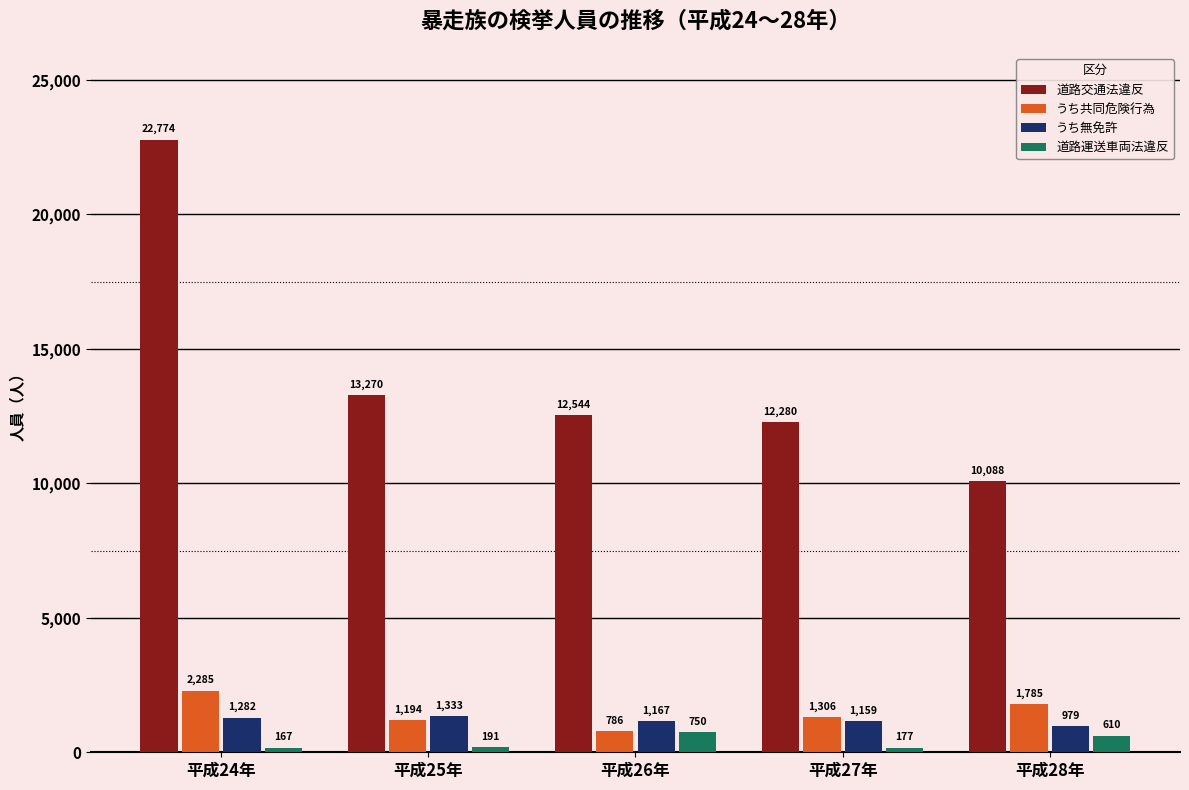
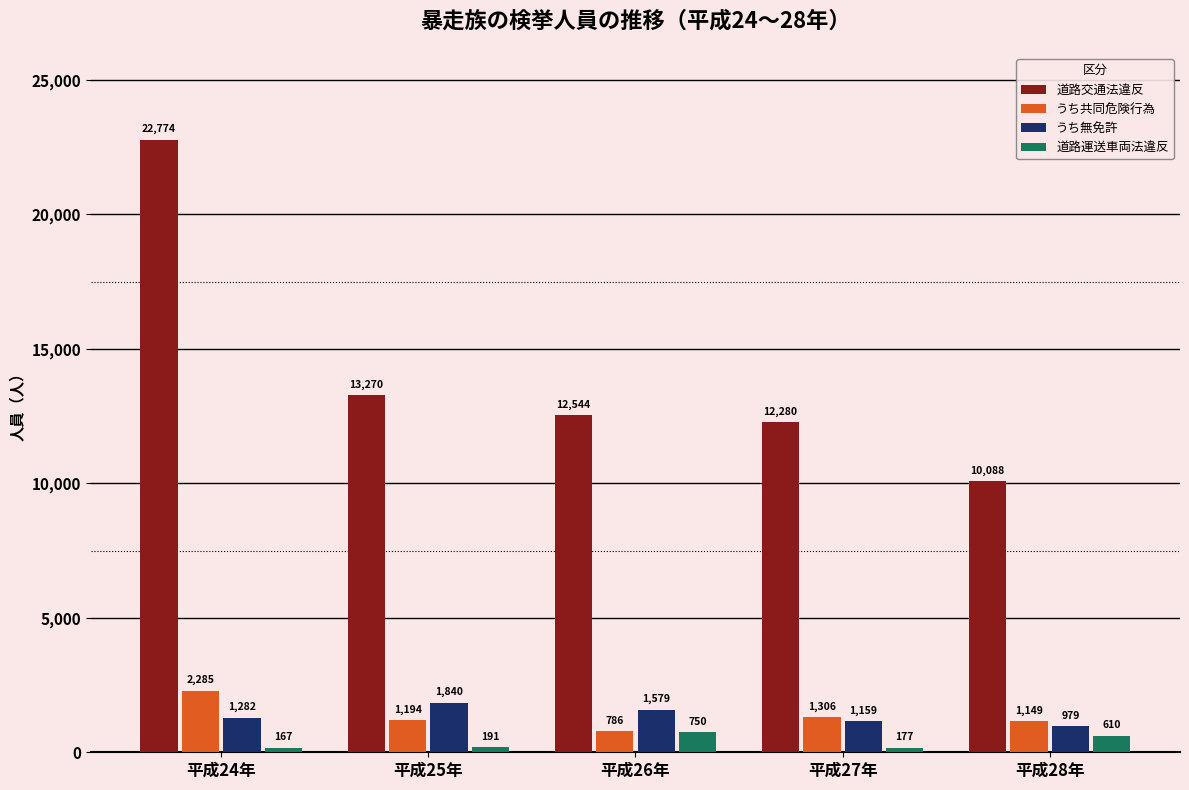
  {
    "道路交通法違反": {
      "平成24年": "22,774",
      "平成25年": "13,270",
      "平成26年": "12,544",
      "平成27年": "12,280",
      "平成28年": "10,088"
    },
    "うち共同危険行為": {
      "平成24年": "2,285",
      "平成25年": "1,194",
      "平成26年": "786",
      "平成27年": "1,306",
-     "平成28年": "1,785"
+     "平成28年": "1,149"
    },
    "うち無免許": {
      "平成24年": "1,282",
-     "平成25年": "1,333",
-     "平成26年": "1,167",
+     "平成25年": "1,840",
+     "平成26年": "1,579",
      "平成27年": "1,159",
      "平成28年": "979"
    },
    "道路運送車両法違反": {
      "平成24年": "167",
      "平成25年": "191",
      "平成26年": "750",
      "平成27年": "177",
      "平成28年": "610"
    }
  }
